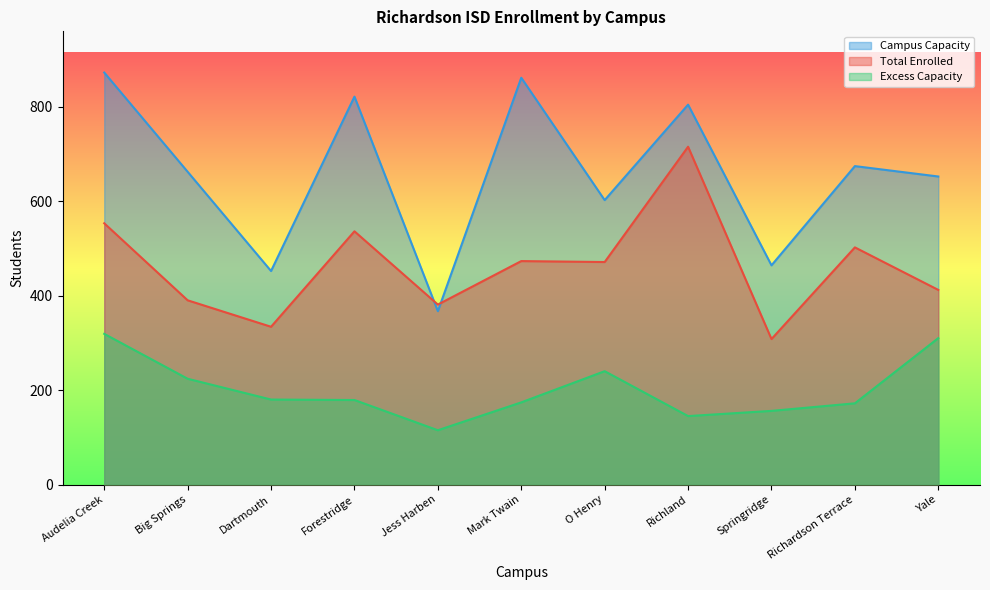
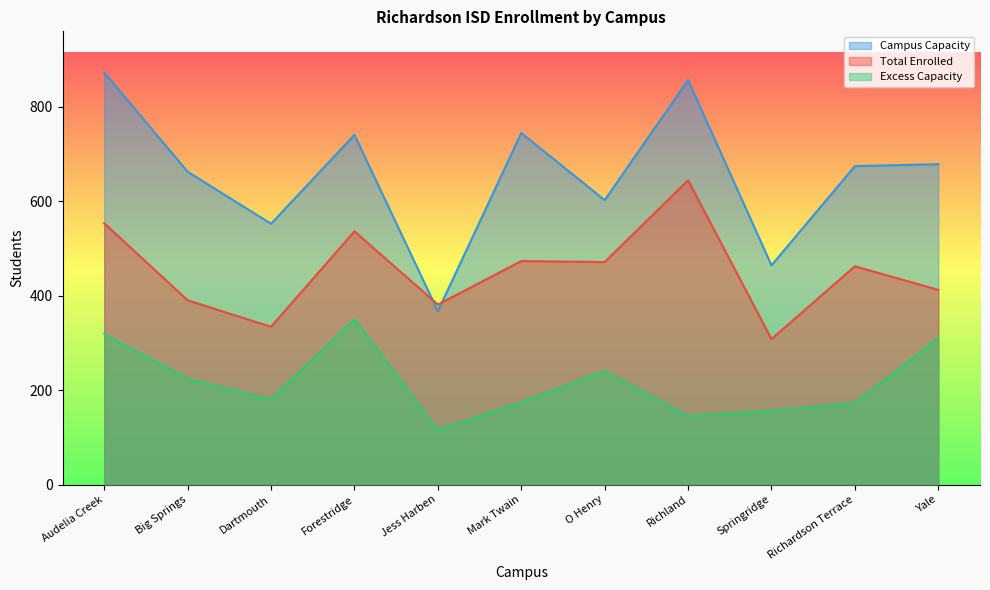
  {
    "Campus Capacity": {
      "Audelia Creek": 870,
      "Big Springs": 660,
-     "Dartmouth": 450,
-     "Forestridge": 820,
+     "Dartmouth": 550,
+     "Forestridge": 740,
      "Jess Harben": 370,
-     "Mark Twain": 860,
+     "Mark Twain": 740,
      "O Henry": 600,
-     "Richland": 800,
+     "Richland": 860,
      "Springridge": 460,
      "Richardson Terrace": 670,
-     "Yale": 650
+     "Yale": 680
    },
    "Total Enrolled": {
      "Audelia Creek": 550,
      "Big Springs": 390,
      "Dartmouth": 330,
      "Forestridge": 540,
      "Jess Harben": 380,
      "Mark Twain": 470,
      "O Henry": 470,
-     "Richland": 720,
+     "Richland": 640,
      "Springridge": 310,
-     "Richardson Terrace": 500,
+     "Richardson Terrace": 460,
      "Yale": 410
    },
    "Excess Capacity": {
      "Audelia Creek": 320,
      "Big Springs": 220,
      "Dartmouth": 180,
-     "Forestridge": 180,
+     "Forestridge": 350,
      "Jess Harben": 120,
      "Mark Twain": 170,
      "O Henry": 240,
      "Richland": 150,
      "Springridge": 160,
      "Richardson Terrace": 170,
      "Yale": 310
    }
  }
